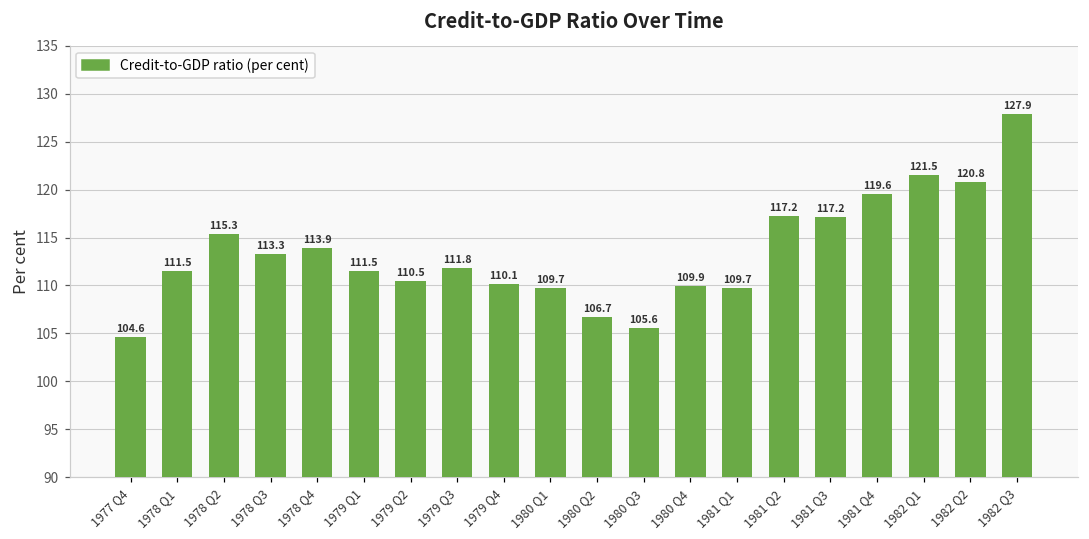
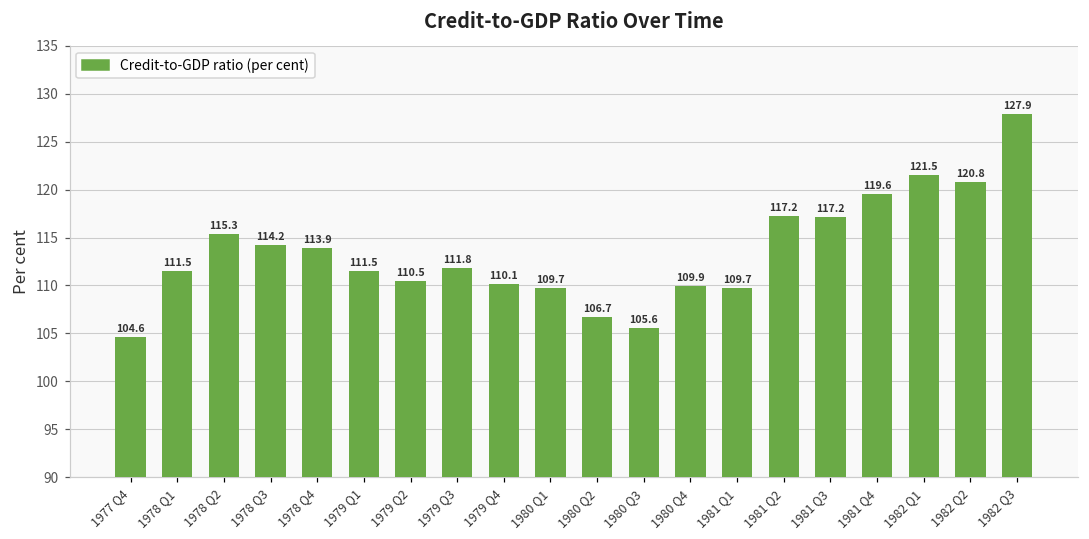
  {
    "1977 Q4": 104.6,
    "1978 Q1": 111.5,
    "1978 Q2": 115.3,
-   "1978 Q3": 113.3,
+   "1978 Q3": 114.2,
    "1978 Q4": 113.9,
    "1979 Q1": 111.5,
    "1979 Q2": 110.5,
    "1979 Q3": 111.8,
    "1979 Q4": 110.1,
    "1980 Q1": 109.7,
    "1980 Q2": 106.7,
    "1980 Q3": 105.6,
    "1980 Q4": 109.9,
    "1981 Q1": 109.7,
    "1981 Q2": 117.2,
    "1981 Q3": 117.2,
    "1981 Q4": 119.6,
    "1982 Q1": 121.5,
    "1982 Q2": 120.8,
    "1982 Q3": 127.9
  }
